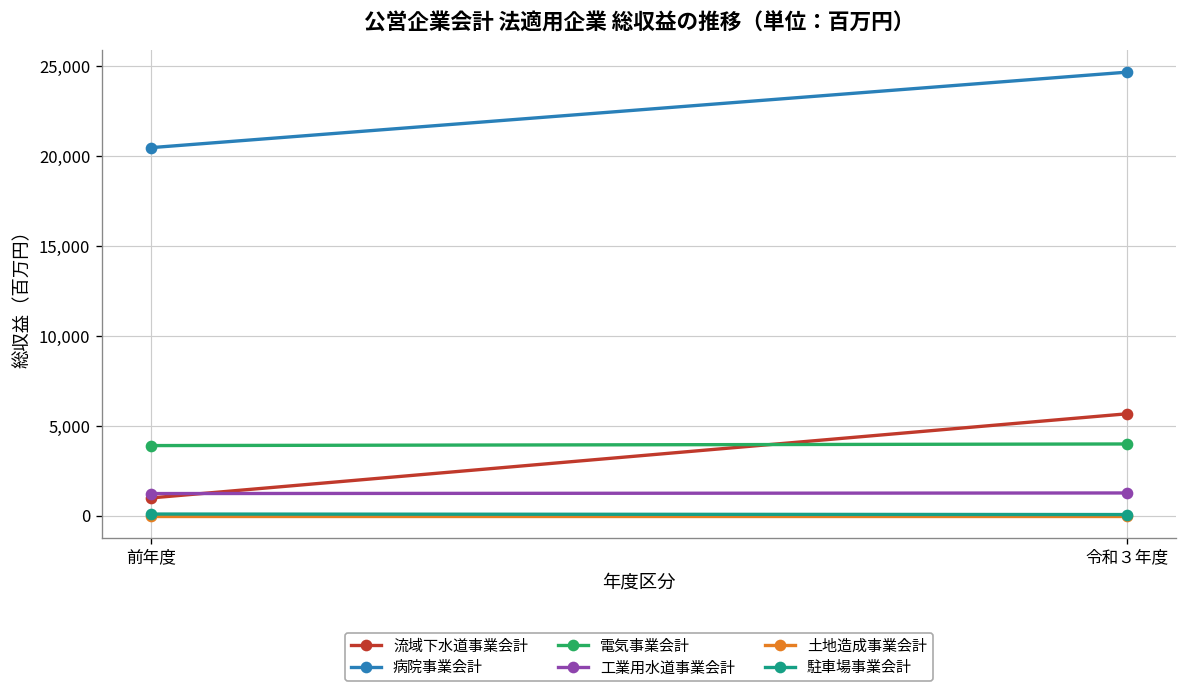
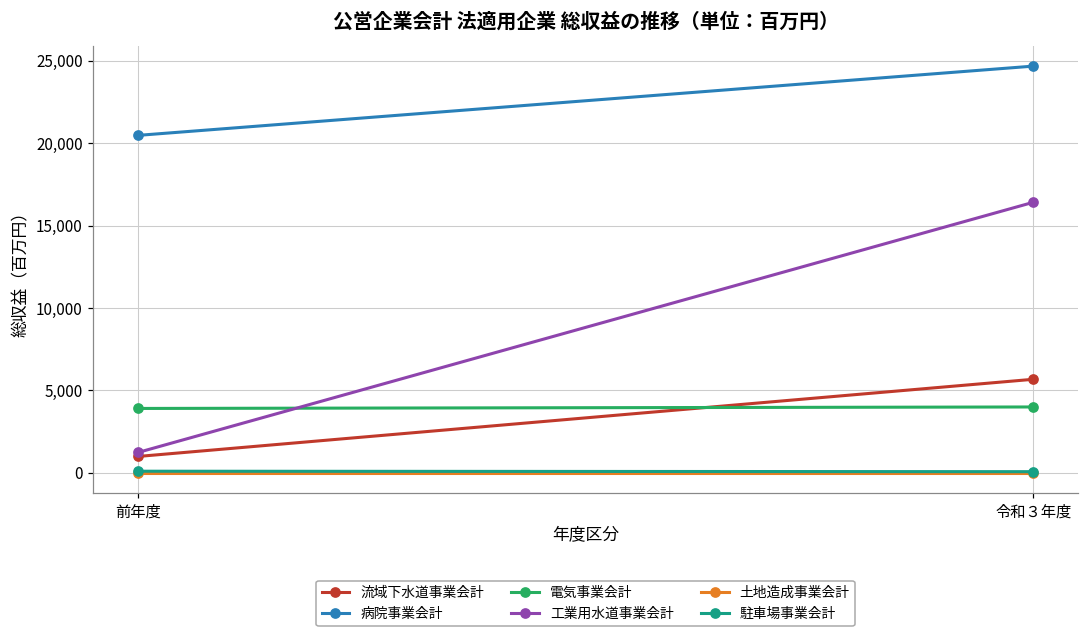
  {
    "流域下水道事業会計": {
      "前年度": "1,000",
      "令和３年度": "5,700"
    },
    "病院事業会計": {
      "前年度": "20,500",
      "令和３年度": "24,700"
    },
    "工業用水道事業会計": {
      "前年度": "1,200",
-     "令和３年度": "1,300"
+     "令和３年度": "16,400"
    }
  }
